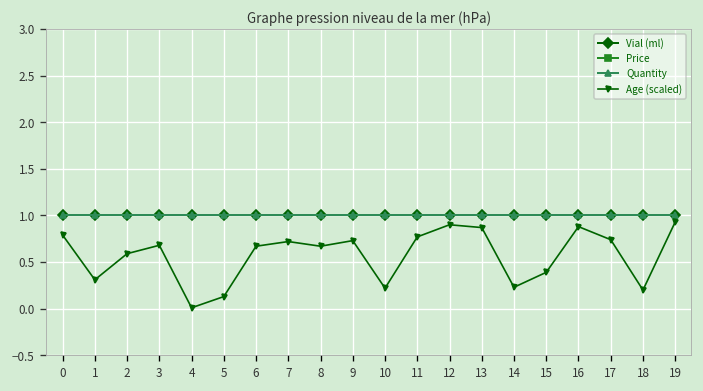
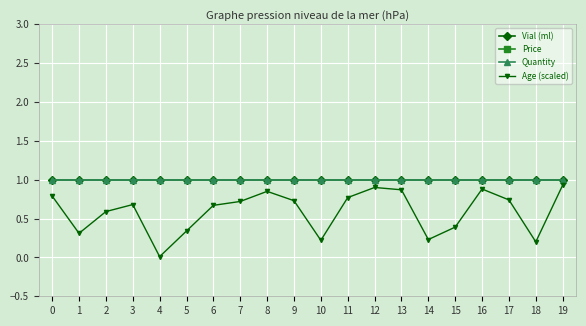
  {
    "Age (scaled)": {
      "0": 0.8,
      "1": 0.3,
      "2": 0.6,
      "3": 0.7,
      "4": 0.0,
-     "5": 0.1,
+     "5": 0.3,
      "6": 0.7,
      "7": 0.7,
-     "8": 0.7,
+     "8": 0.9,
      "9": 0.7,
      "10": 0.2,
      "11": 0.8,
      "12": 0.9,
      "13": 0.9,
      "14": 0.2,
      "15": 0.4,
      "16": 0.9,
      "17": 0.7,
      "18": 0.2,
      "19": 0.9
    }
  }
